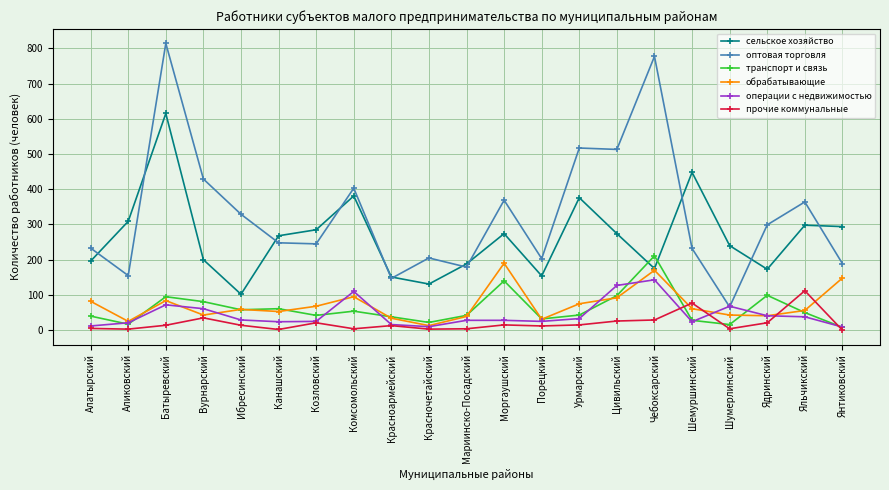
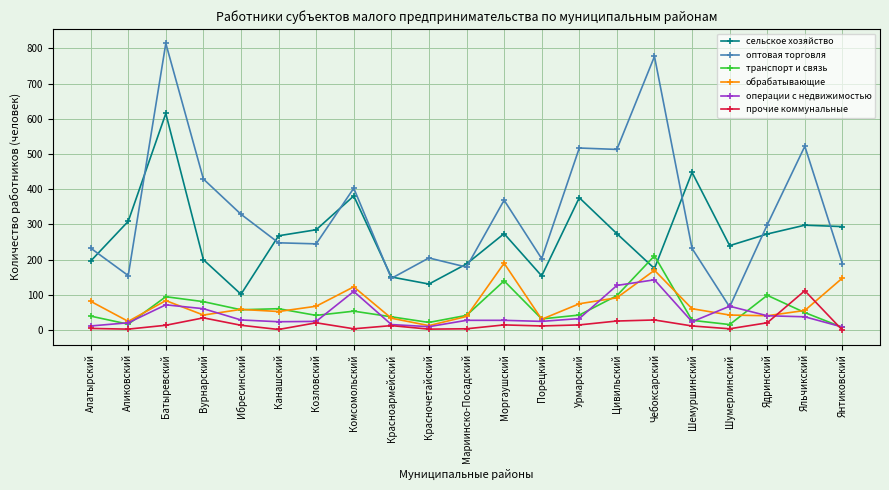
  {
    "сельское хозяйство": {
      "Алатырский": 200,
      "Аликовский": 310,
      "Батыревский": 620,
      "Вурнарский": 200,
      "Ибресинский": 100,
      "Канашский": 270,
      "Козловский": 290,
      "Комсомольский": 380,
      "Красночетайский": 130,
      "Мариинско-Посадский": 190,
      "Моргаушский": 270,
      "Порецкий": 150,
      "Урмарский": 380,
      "Цивильский": 270,
      "Шемуршинский": 450,
      "Шумерлинский": 240,
-     "Ядринский": 170,
+     "Ядринский": 270,
      "Яльчикский": 300,
      "Янтиковский": 290
    },
    "оптовая торговля": {
      "Алатырский": 230,
      "Аликовский": 160,
      "Батыревский": 810,
      "Вурнарский": 430,
      "Ибресинский": 330,
      "Канашский": 250,
      "Козловский": 250,
      "Комсомольский": 400,
      "Красночетайский": 210,
      "Мариинско-Посадский": 180,
      "Моргаушский": 370,
      "Порецкий": 200,
      "Урмарский": 520,
      "Цивильский": 510,
      "Чебоксарский": 780,
      "Шемуршинский": 230,
      "Ядринский": 300,
-     "Яльчикский": 360,
+     "Яльчикский": 520,
      "Янтиковский": 190
    },
    "транспорт и связь": {
      "Алатырский": 40,
      "Батыревский": 100,
      "Вурнарский": 80,
      "Канашский": 60,
      "Козловский": 40,
      "Комсомольский": 50,
      "Красночетайский": 20,
      "Моргаушский": 140,
      "Урмарский": 40,
      "Чебоксарский": 210,
      "Шумерлинский": 20,
      "Ядринский": 100
    },
    "обрабатывающие": {
      "Алатырский": 80,
      "Батыревский": 80,
      "Вурнарский": 40,
      "Канашский": 50,
      "Козловский": 70,
-     "Комсомольский": 100,
+     "Комсомольский": 120,
      "Моргаушский": 190,
      "Урмарский": 80,
      "Шемуршинский": 60,
      "Шумерлинский": 40,
      "Янтиковский": 150
    },
    "операции с недвижимостью": {
      "Батыревский": 70,
      "Вурнарский": 60,
      "Ибресинский": 30,
      "Канашский": 20,
      "Комсомольский": 110,
      "Мариинско-Посадский": 30,
      "Моргаушский": 30,
      "Урмарский": 30,
      "Цивильский": 130,
      "Чебоксарский": 140,
      "Яльчикский": 40
    },
    "прочие коммунальные": {
      "Аликовский": 0,
      "Батыревский": 10,
      "Вурнарский": 40,
      "Ибресинский": 10,
      "Канашский": 0,
      "Комсомольский": 0,
      "Мариинско-Посадский": 0,
      "Моргаушский": 20,
      "Порецкий": 10,
      "Урмарский": 20,
      "Цивильский": 30,
      "Чебоксарский": 30,
-     "Шемуршинский": 80,
+     "Шемуршинский": 10,
      "Шумерлинский": 0,
      "Ядринский": 20,
      "Яльчикский": 110,
      "Янтиковский": 0
    }
  }
